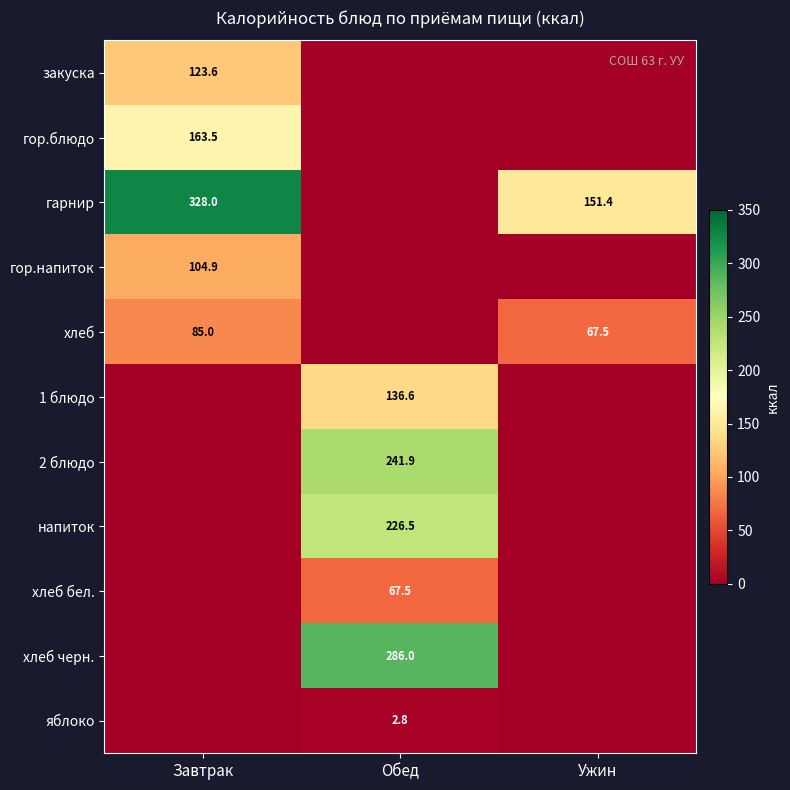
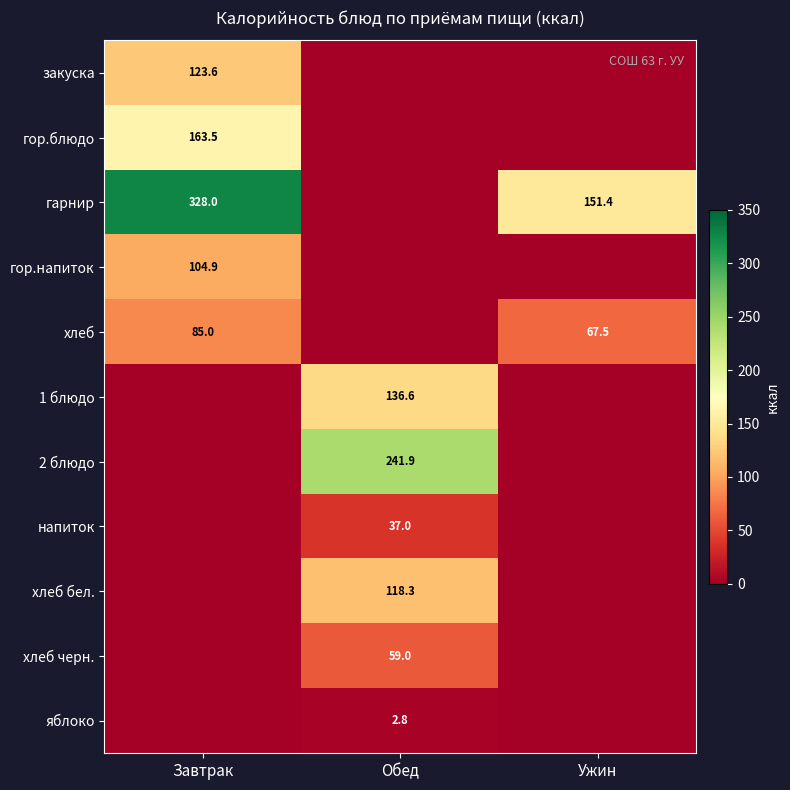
  {
    "закуска": {
      "Завтрак": 123.6,
      "Ужин": 63
    },
    "гор.блюдо": {
      "Завтрак": 163.5
    },
    "гарнир": {
      "Завтрак": 328.0,
      "Ужин": 151.4
    },
    "гор.напиток": {
      "Завтрак": 104.9
    },
    "хлеб": {
      "Завтрак": 85.0,
      "Ужин": 67.5
    },
    "1 блюдо": {
      "Обед": 136.6
    },
    "2 блюдо": {
      "Обед": 241.9
    },
    "напиток": {
-     "Обед": 226.5
+     "Обед": 37.0
    },
    "хлеб бел.": {
-     "Обед": 67.5
+     "Обед": 118.3
    },
    "хлеб черн.": {
-     "Обед": 286.0
+     "Обед": 59.0
    },
    "яблоко": {
      "Обед": 2.8
    }
  }
